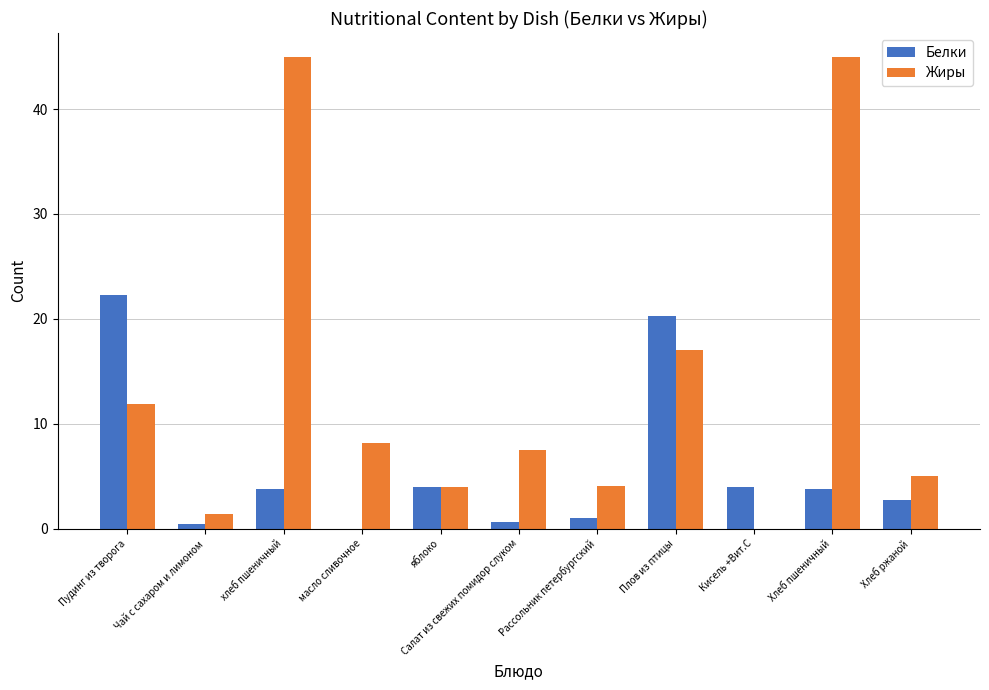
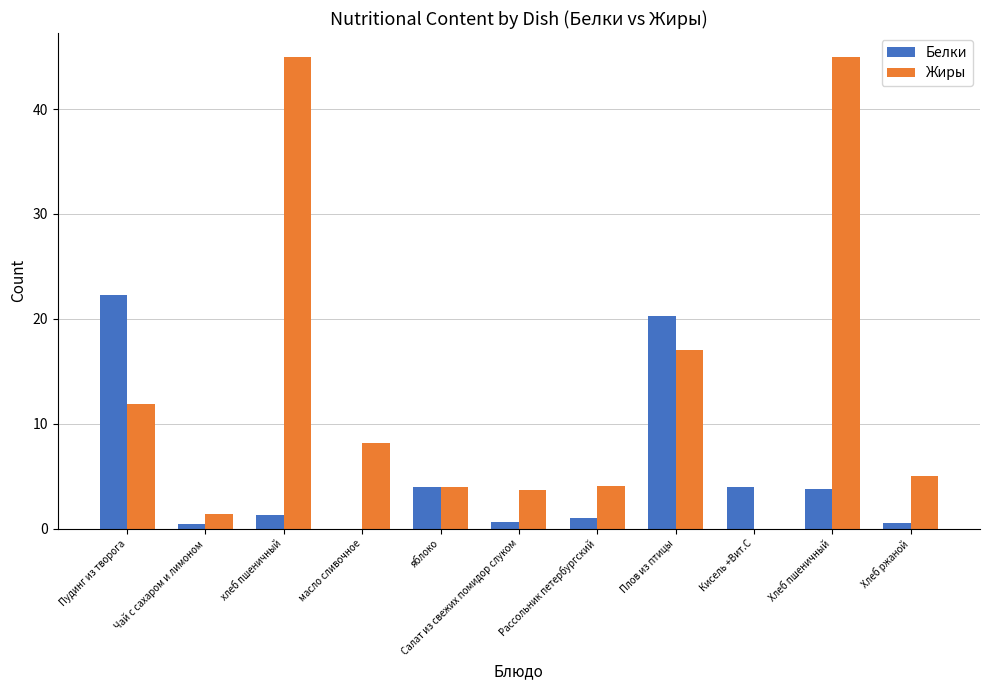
  {
    "Белки": {
      "Пудинг из творога": 22.2,
      "Чай с сахаром и лимоном": 0.4,
-     "хлеб пшеничный": 3.8,
+     "хлеб пшеничный": 1.3,
      "масло сливочное": 0.0,
      "яблоко": 4.0,
      "Салат из свежих помидор слуком": 0.7,
      "Рассольник петербургский": 1.1,
      "Плов из птицы": 20.3,
      "Кисель +Вит.С": 4.0,
      "Хлеб пшеничный": 3.8,
-     "Хлеб ржаной": 2.8
+     "Хлеб ржаной": 0.5
    },
    "Жиры": {
      "Пудинг из творога": 11.9,
      "Чай с сахаром и лимоном": 1.4,
      "хлеб пшеничный": 45.0,
      "масло сливочное": 8.2,
      "яблоко": 4.0,
-     "Салат из свежих помидор слуком": 7.5,
+     "Салат из свежих помидор слуком": 3.7,
      "Рассольник петербургский": 4.1,
      "Плов из птицы": 17.0,
      "Кисель +Вит.С": 0.0,
      "Хлеб пшеничный": 45.0,
      "Хлеб ржаной": 5.0
    }
  }
